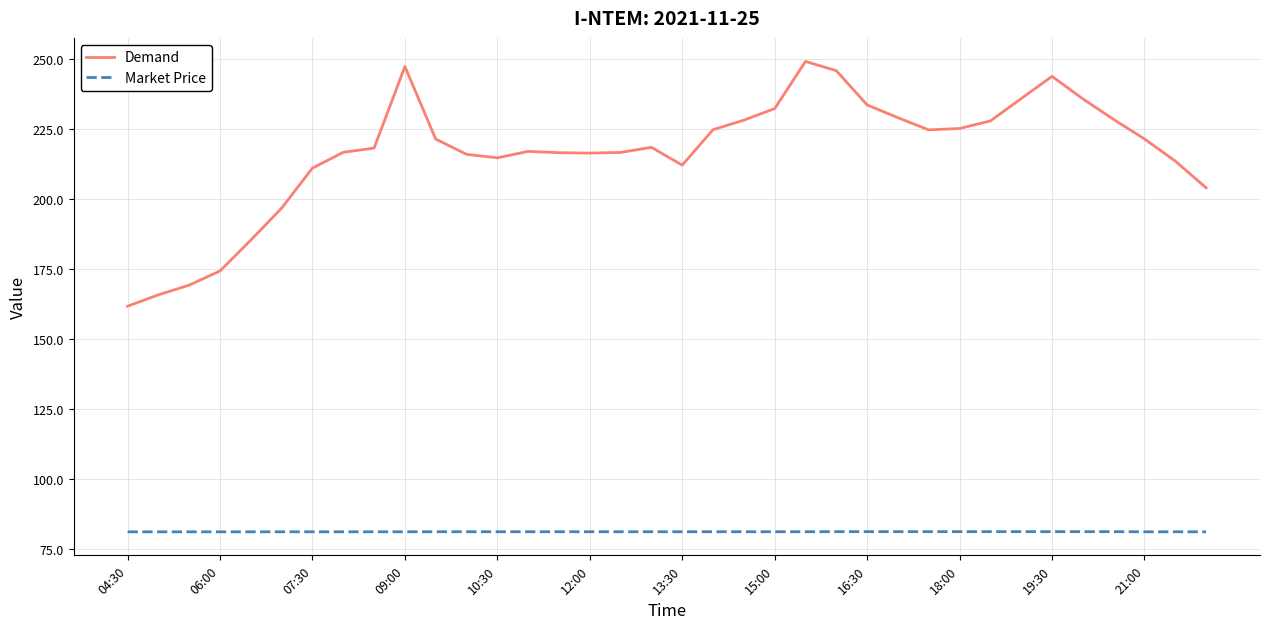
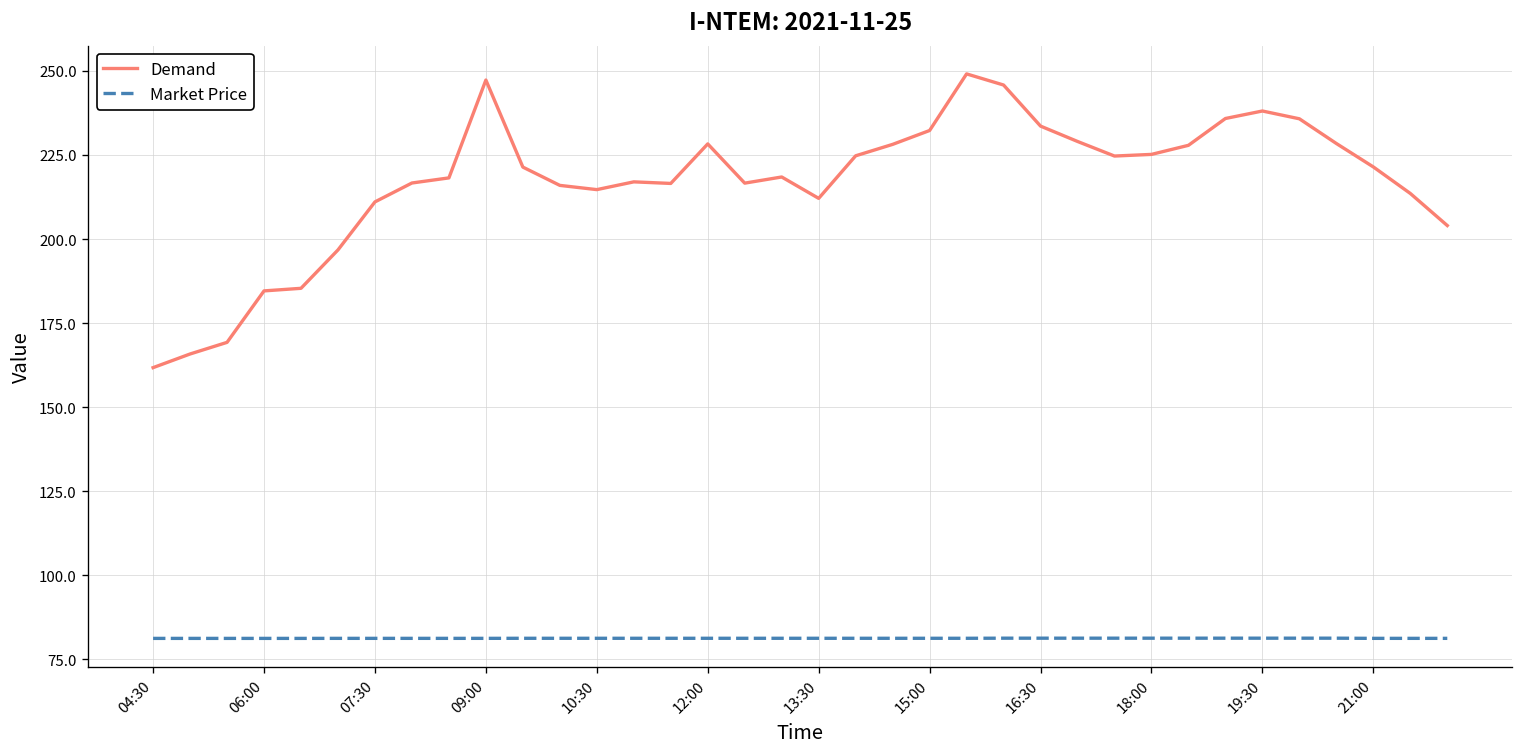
  {
    "Demand": {
      "04:30": 162,
-     "06:00": 174,
+     "06:00": 185,
      "07:30": 211,
      "09:00": 247,
      "10:30": 215,
-     "12:00": 216,
+     "12:00": 228,
      "13:30": 212,
      "15:00": 232,
      "16:30": 234,
      "18:00": 225,
-     "19:30": 244,
+     "19:30": 238,
      "21:00": 221
    },
    "Market Price": {
      "04:30": 81,
      "06:00": 81,
      "07:30": 81,
      "09:00": 81,
      "10:30": 81,
      "12:00": 81,
      "13:30": 81,
      "15:00": 81,
      "16:30": 81,
      "18:00": 81,
      "19:30": 81,
      "21:00": 81
    }
  }
